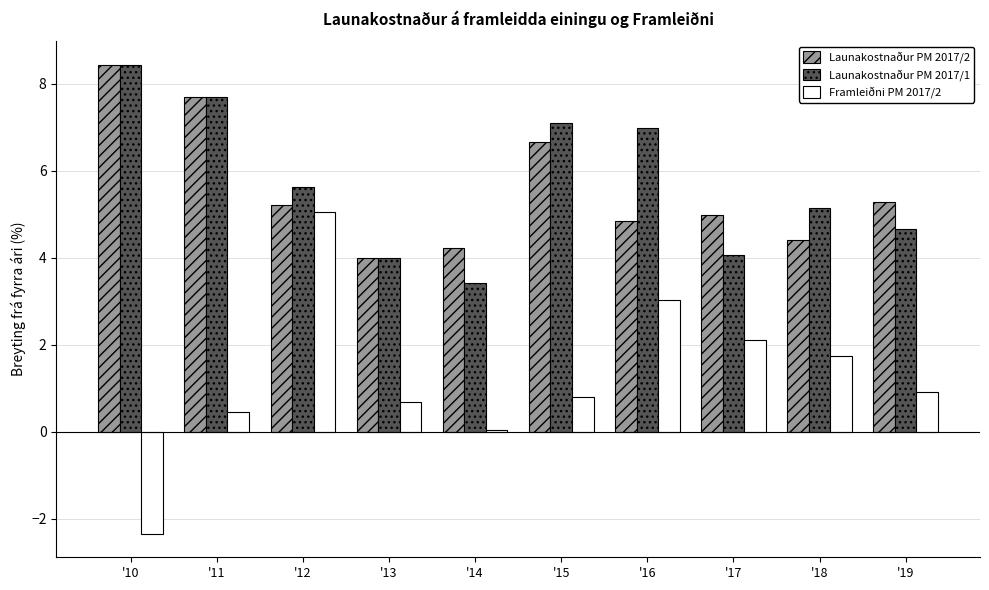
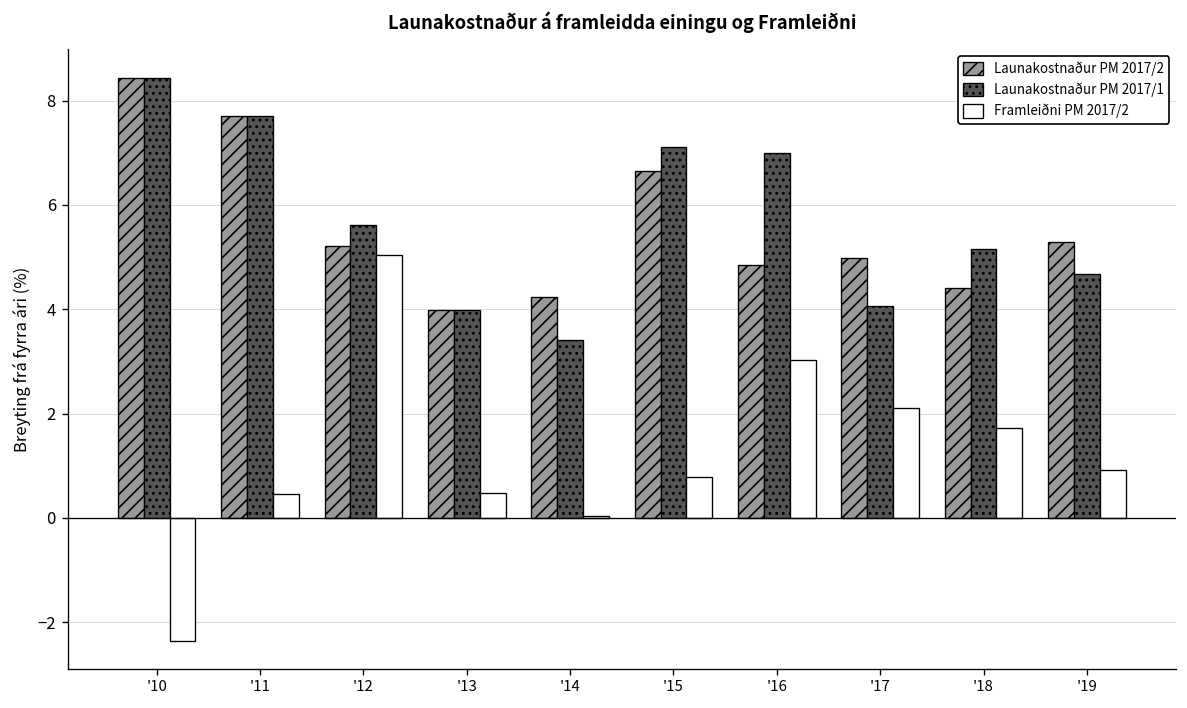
  {
    "Launakostnaður PM 2017/2": {
      "'10": 8.4,
      "'11": 7.7,
      "'12": 5.2,
      "'13": 4.0,
      "'14": 4.2,
      "'15": 6.7,
      "'16": 4.9,
      "'17": 5.0,
      "'18": 4.4,
      "'19": 5.3
    },
    "Launakostnaður PM 2017/1": {
      "'10": 8.4,
      "'11": 7.7,
      "'12": 5.6,
      "'13": 4.0,
      "'14": 3.4,
      "'15": 7.1,
      "'16": 7.0,
      "'17": 4.1,
      "'18": 5.2,
      "'19": 4.7
    },
    "Framleiðni PM 2017/2": {
      "'10": -2.4,
      "'11": 0.5,
      "'12": 5.0,
-     "'13": 0.7,
+     "'13": 0.5,
      "'15": 0.8,
      "'16": 3.0,
      "'17": 2.1,
      "'18": 1.7,
      "'19": 0.9
    }
  }
